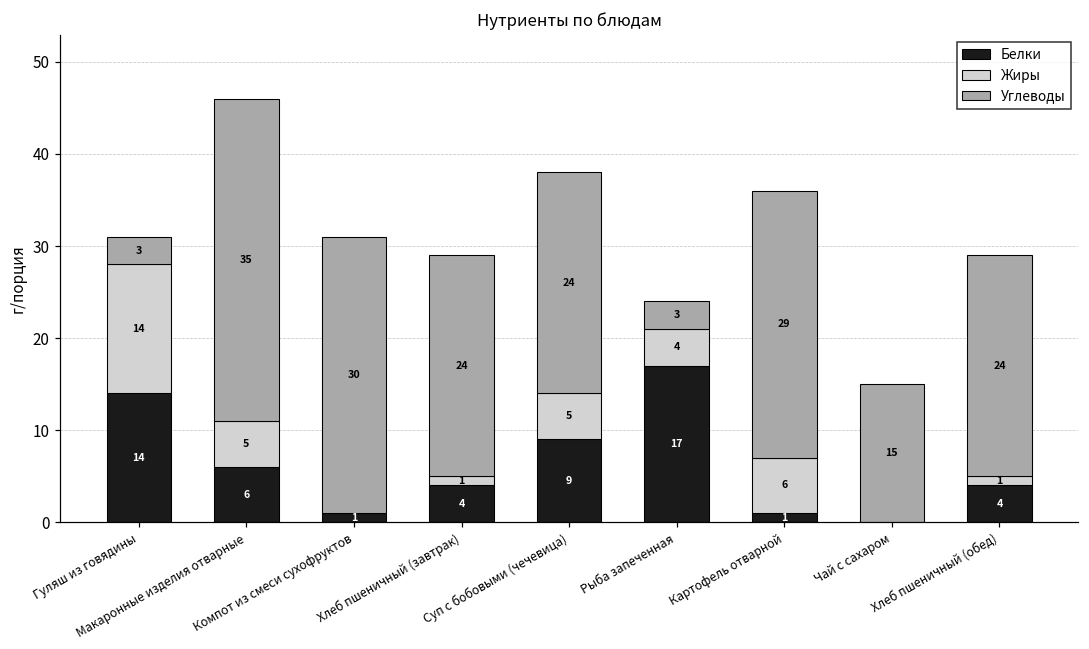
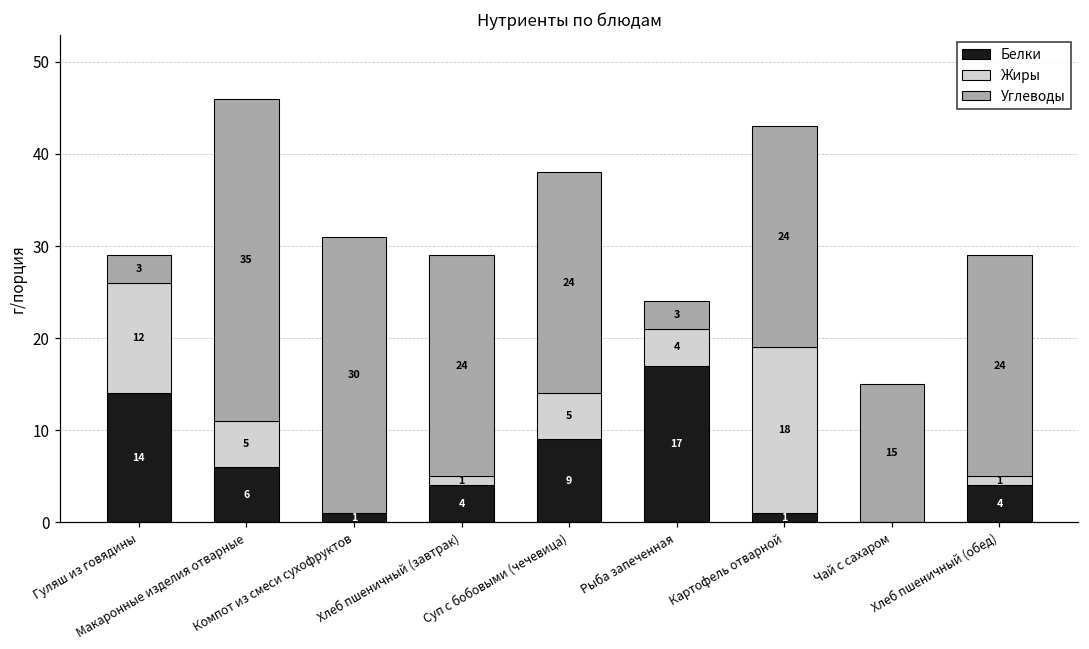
  {
    "Белки": {
      "Гуляш из говядины": 14,
      "Макаронные изделия отварные": 6,
      "Компот из смеси сухофруктов": 1,
      "Хлеб пшеничный (завтрак)": 4,
      "Суп с бобовыми (чечевица)": 9,
      "Рыба запеченная": 17,
      "Картофель отварной": 1,
      "Хлеб пшеничный (обед)": 4
    },
    "Жиры": {
-     "Гуляш из говядины": 14,
+     "Гуляш из говядины": 12,
      "Макаронные изделия отварные": 5,
      "Хлеб пшеничный (завтрак)": 1,
      "Суп с бобовыми (чечевица)": 5,
      "Рыба запеченная": 4,
-     "Картофель отварной": 6,
+     "Картофель отварной": 18,
      "Хлеб пшеничный (обед)": 1
    },
    "Углеводы": {
      "Гуляш из говядины": 3,
      "Макаронные изделия отварные": 35,
      "Компот из смеси сухофруктов": 30,
      "Хлеб пшеничный (завтрак)": 24,
      "Суп с бобовыми (чечевица)": 24,
      "Рыба запеченная": 3,
-     "Картофель отварной": 29,
+     "Картофель отварной": 24,
      "Чай с сахаром": 15,
      "Хлеб пшеничный (обед)": 24
    }
  }
